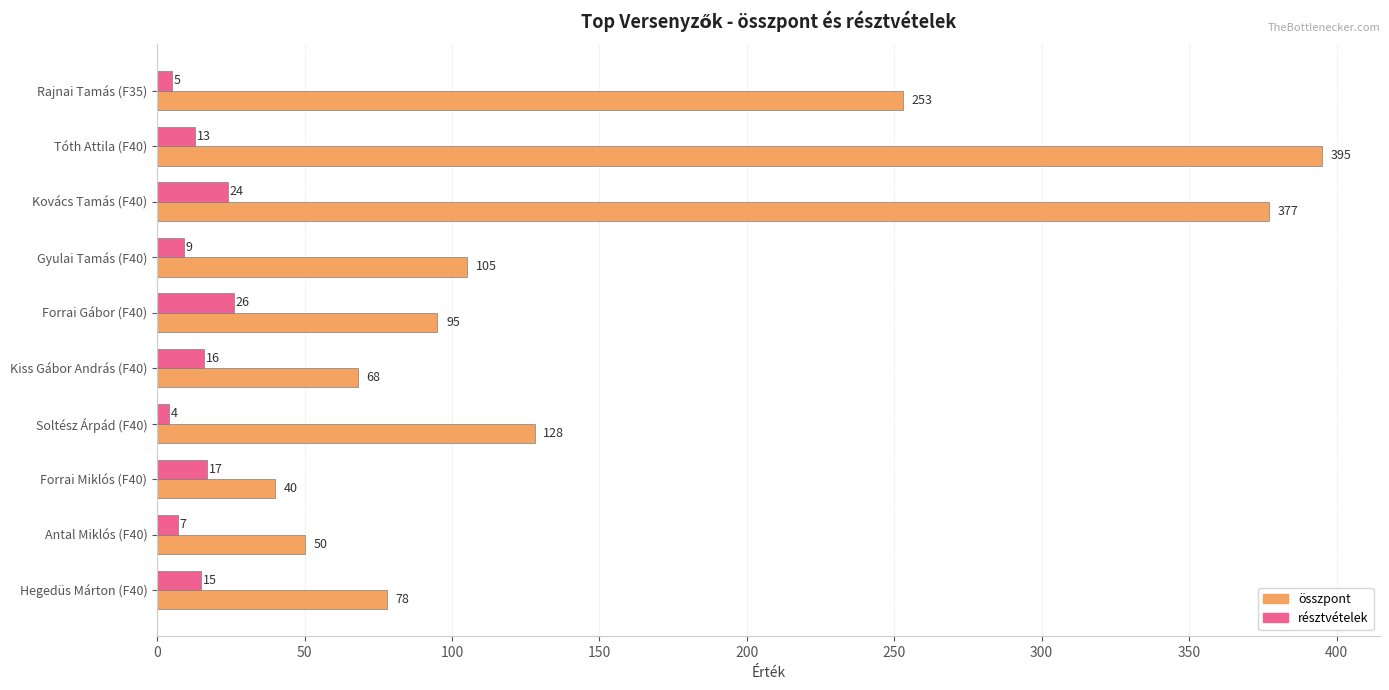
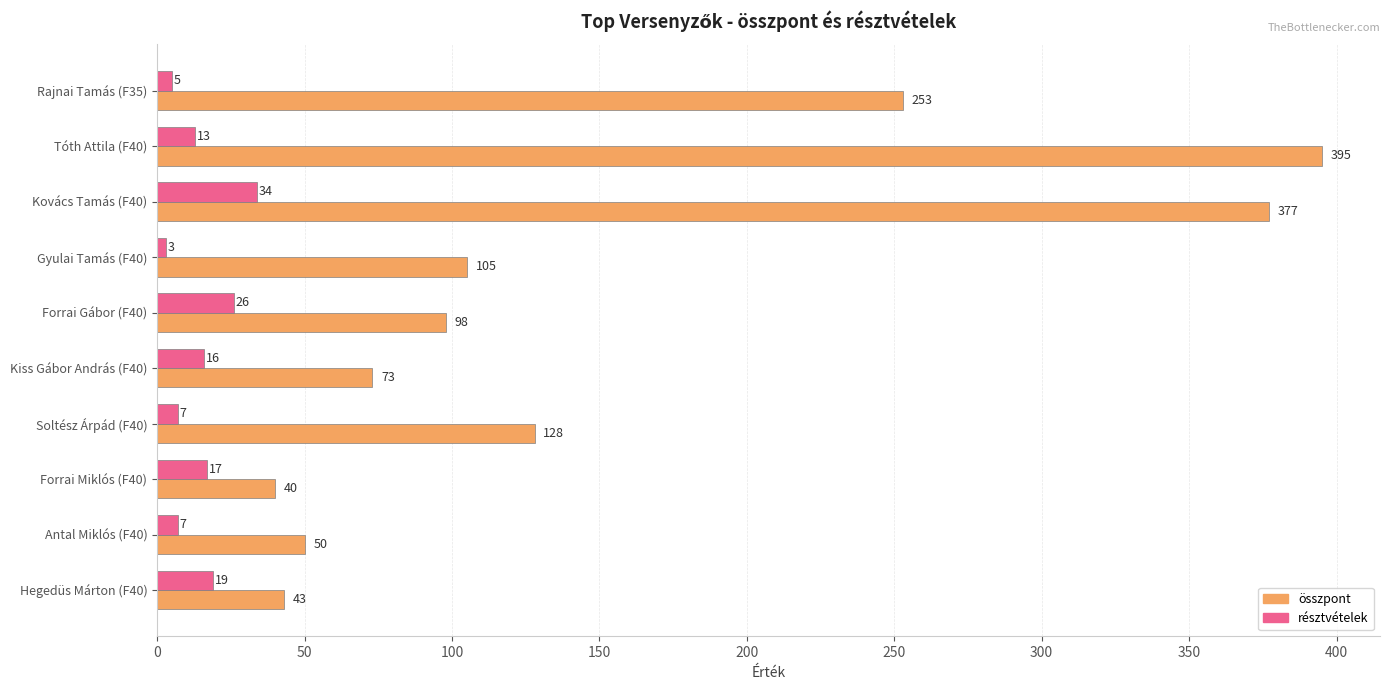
  {
    "összpont": {
      "Rajnai Tamás (F35)": 253,
      "Tóth Attila (F40)": 395,
      "Kovács Tamás (F40)": 377,
      "Gyulai Tamás (F40)": 105,
-     "Forrai Gábor (F40)": 95,
-     "Kiss Gábor András (F40)": 68,
+     "Forrai Gábor (F40)": 98,
+     "Kiss Gábor András (F40)": 73,
      "Soltész Árpád (F40)": 128,
      "Forrai Miklós (F40)": 40,
      "Antal Miklós (F40)": 50,
-     "Hegedüs Márton (F40)": 78
+     "Hegedüs Márton (F40)": 43
    },
    "résztvételek": {
      "Rajnai Tamás (F35)": 5,
      "Tóth Attila (F40)": 13,
-     "Kovács Tamás (F40)": 24,
-     "Gyulai Tamás (F40)": 9,
+     "Kovács Tamás (F40)": 34,
+     "Gyulai Tamás (F40)": 3,
      "Forrai Gábor (F40)": 26,
      "Kiss Gábor András (F40)": 16,
-     "Soltész Árpád (F40)": 4,
+     "Soltész Árpád (F40)": 7,
      "Forrai Miklós (F40)": 17,
      "Antal Miklós (F40)": 7,
-     "Hegedüs Márton (F40)": 15
+     "Hegedüs Márton (F40)": 19
    }
  }
